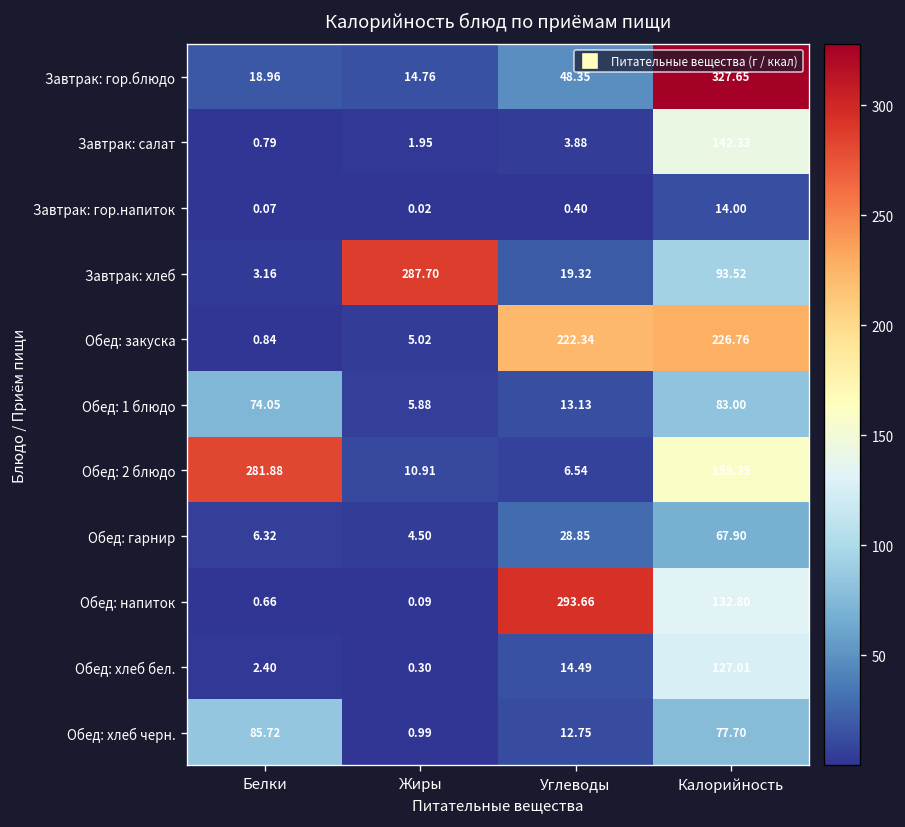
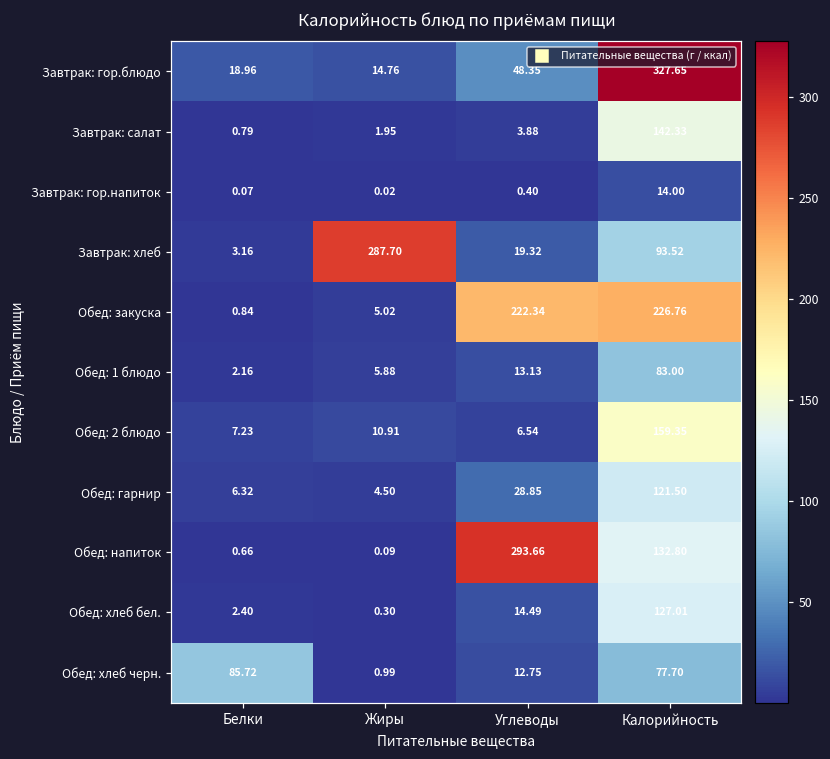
  {
    "Завтрак: гор.блюдо": {
      "Белки": 18.96,
      "Жиры": 14.76
    },
    "Завтрак: салат": {
      "Белки": 0.79,
      "Жиры": 1.95,
      "Углеводы": 3.88
    },
    "Завтрак: гор.напиток": {
      "Белки": 0.07,
      "Жиры": 0.02,
      "Углеводы": 0.40,
      "Калорийность": 14.00
    },
    "Завтрак: хлеб": {
      "Белки": 3.16,
      "Жиры": 287.70,
      "Углеводы": 19.32,
      "Калорийность": 93.52
    },
    "Обед: закуска": {
      "Белки": 0.84,
      "Жиры": 5.02,
      "Углеводы": 222.34,
      "Калорийность": 226.76
    },
    "Обед: 1 блюдо": {
-     "Белки": 74.05,
+     "Белки": 2.16,
      "Жиры": 5.88,
      "Углеводы": 13.13,
      "Калорийность": 83.00
    },
    "Обед: 2 блюдо": {
-     "Белки": 281.88,
+     "Белки": 7.23,
      "Жиры": 10.91,
      "Углеводы": 6.54,
      "Калорийность": 159.35
    },
    "Обед: гарнир": {
      "Белки": 6.32,
      "Жиры": 4.50,
      "Углеводы": 28.85,
-     "Калорийность": 67.90
+     "Калорийность": 121.50
    },
    "Обед: напиток": {
      "Белки": 0.66,
      "Жиры": 0.09,
      "Углеводы": 293.66
    },
    "Обед: хлеб бел.": {
      "Белки": 2.40,
      "Жиры": 0.30,
      "Углеводы": 14.49
    },
    "Обед: хлеб черн.": {
      "Белки": 85.72,
      "Жиры": 0.99,
      "Углеводы": 12.75,
      "Калорийность": 77.70
    }
  }
